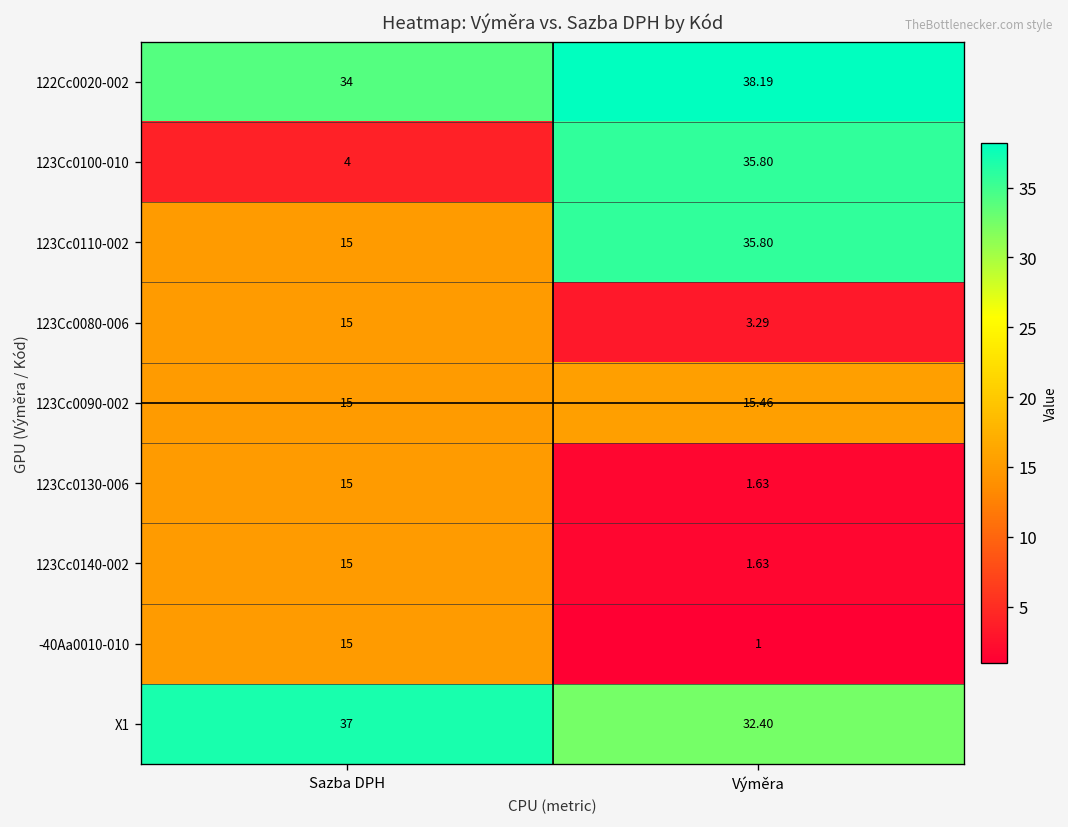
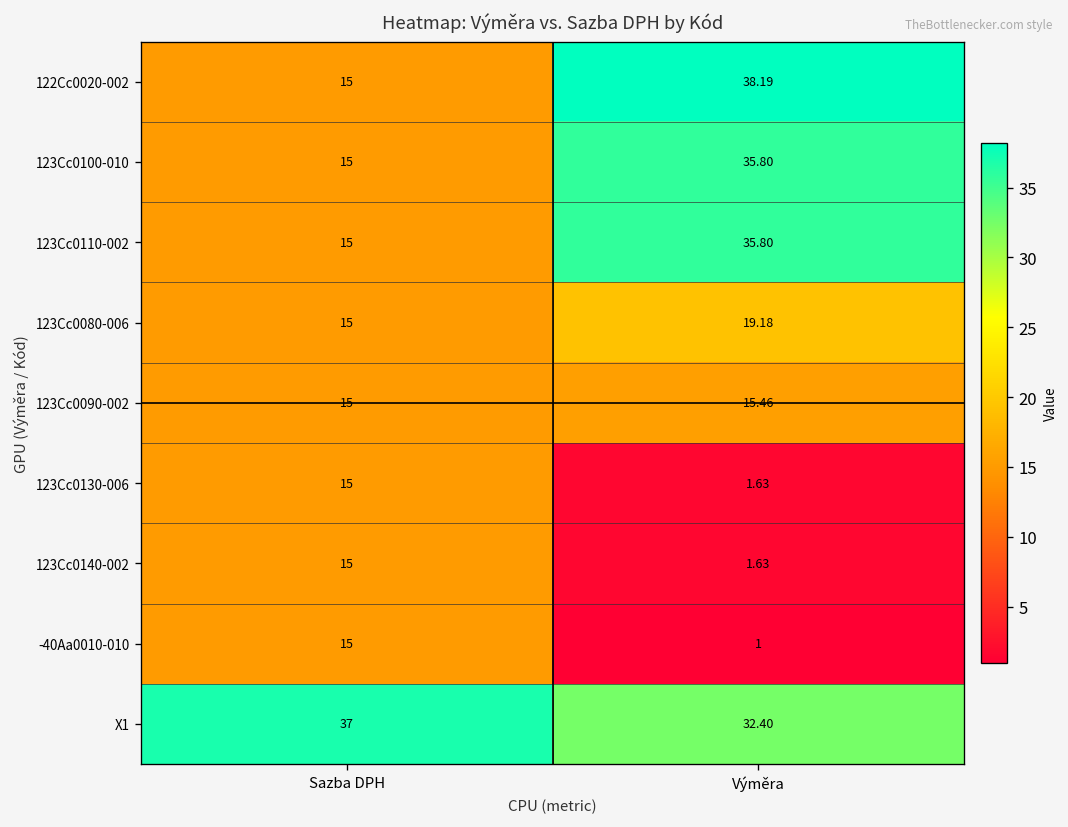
  {
    "122Cc0020-002": {
-     "Sazba DPH": 34,
+     "Sazba DPH": 15,
      "Výměra": 38.19
    },
    "123Cc0100-010": {
-     "Sazba DPH": 4,
+     "Sazba DPH": 15,
      "Výměra": 35.80
    },
    "123Cc0110-002": {
      "Sazba DPH": 15,
      "Výměra": 35.80
    },
    "123Cc0080-006": {
      "Sazba DPH": 15,
-     "Výměra": 3.29
+     "Výměra": 19.18
    },
    "123Cc0090-002": {
      "Sazba DPH": 15,
      "Výměra": 15.46
    },
    "123Cc0130-006": {
      "Sazba DPH": 15,
      "Výměra": 1.63
    },
    "123Cc0140-002": {
      "Sazba DPH": 15,
      "Výměra": 1.63
    },
    "-40Aa0010-010": {
      "Sazba DPH": 15,
      "Výměra": 1
    },
    "X1": {
      "Sazba DPH": 37,
      "Výměra": 32.40
    }
  }
